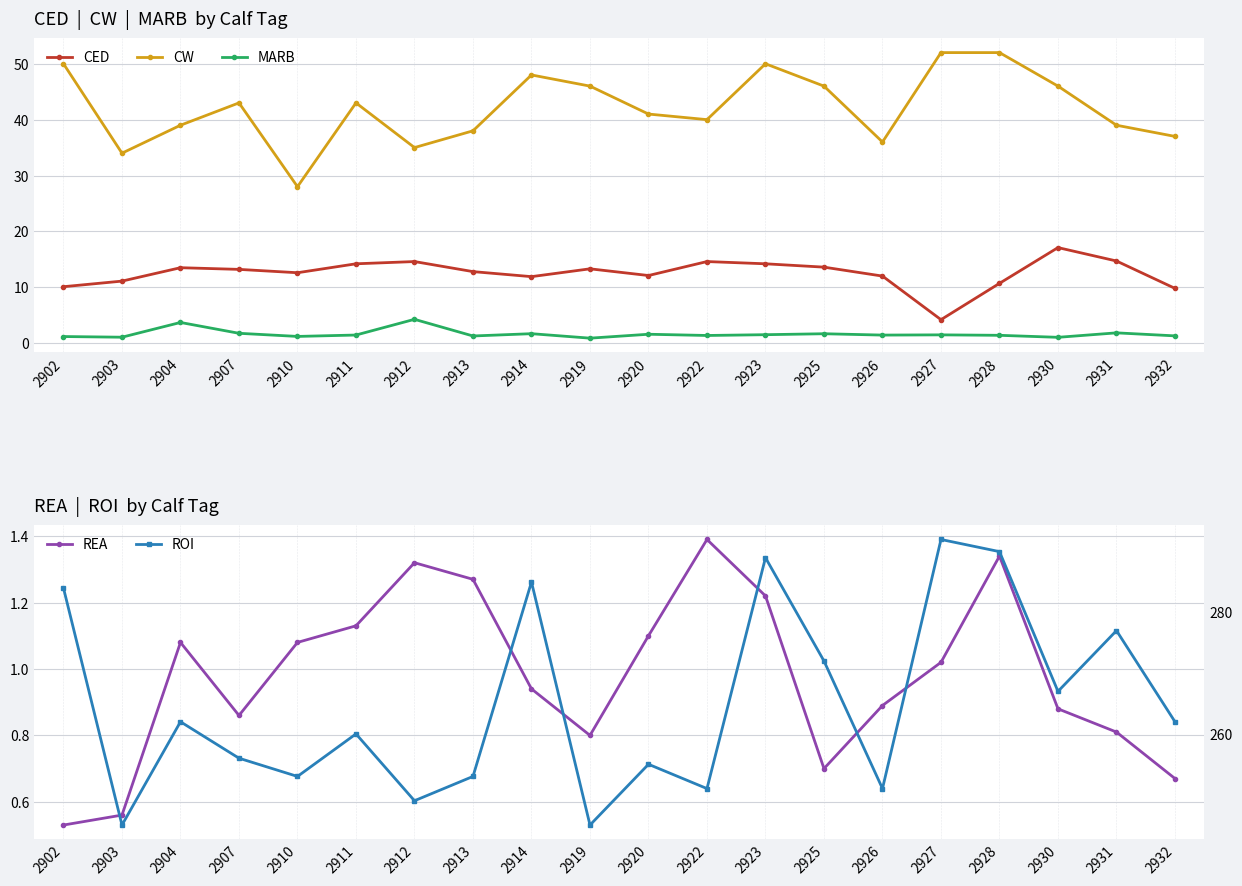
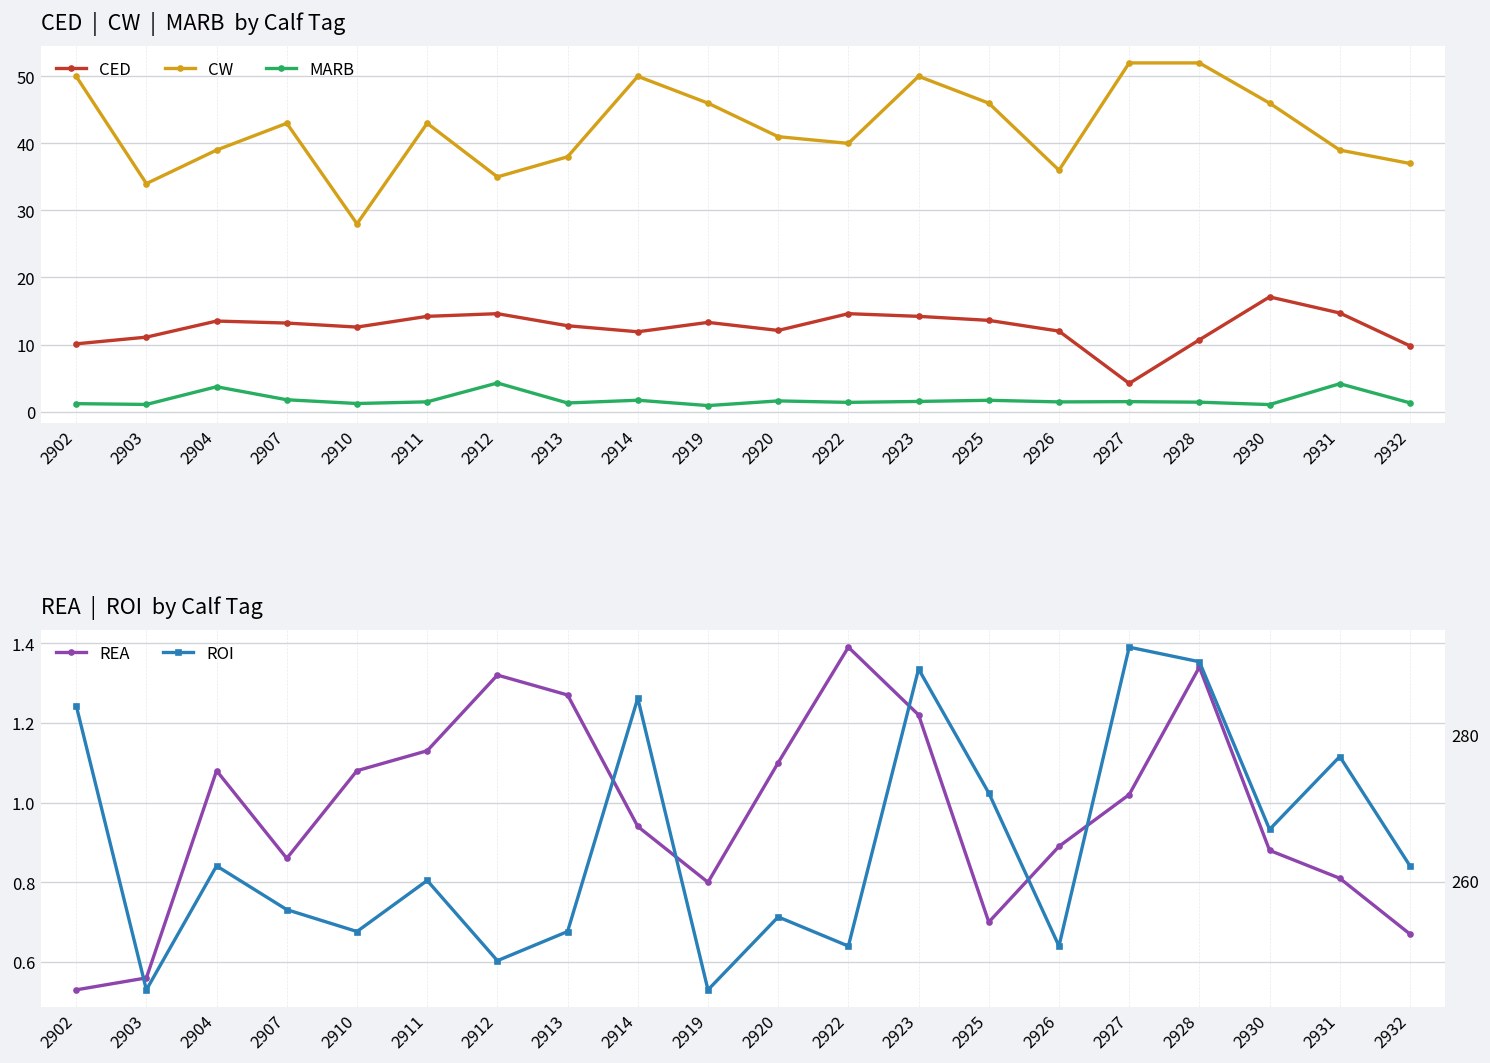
  {
    "CED | CW | MARB by Calf Tag": {
      "CED": {
        "2902": 10,
        "2903": 11,
        "2904": 14,
        "2907": 13,
        "2910": 13,
        "2911": 14,
        "2912": 15,
        "2913": 13,
        "2914": 12,
        "2919": 13,
        "2920": 12,
        "2922": 15,
        "2923": 14,
        "2925": 14,
        "2926": 12,
        "2927": 4,
        "2928": 11,
        "2930": 17,
        "2931": 15,
        "2932": 10
      },
      "CW": {
        "2902": 50,
        "2903": 34,
        "2904": 39,
        "2907": 43,
        "2910": 28,
        "2911": 43,
        "2912": 35,
        "2913": 38,
-       "2914": 48,
+       "2914": 50,
        "2919": 46,
        "2920": 41,
        "2922": 40,
        "2923": 50,
        "2925": 46,
        "2926": 36,
        "2927": 52,
        "2928": 52,
        "2930": 46,
        "2931": 39,
        "2932": 37
      },
      "MARB": {
        "2902": 1,
        "2903": 1,
        "2904": 4,
        "2907": 2,
        "2910": 1,
        "2911": 1,
        "2912": 4,
        "2913": 1,
        "2914": 2,
        "2919": 1,
        "2920": 2,
        "2922": 1,
        "2923": 2,
        "2925": 2,
        "2926": 1,
        "2927": 1,
        "2928": 1,
        "2930": 1,
-       "2931": 2,
+       "2931": 4,
        "2932": 1
      }
    }
  }
